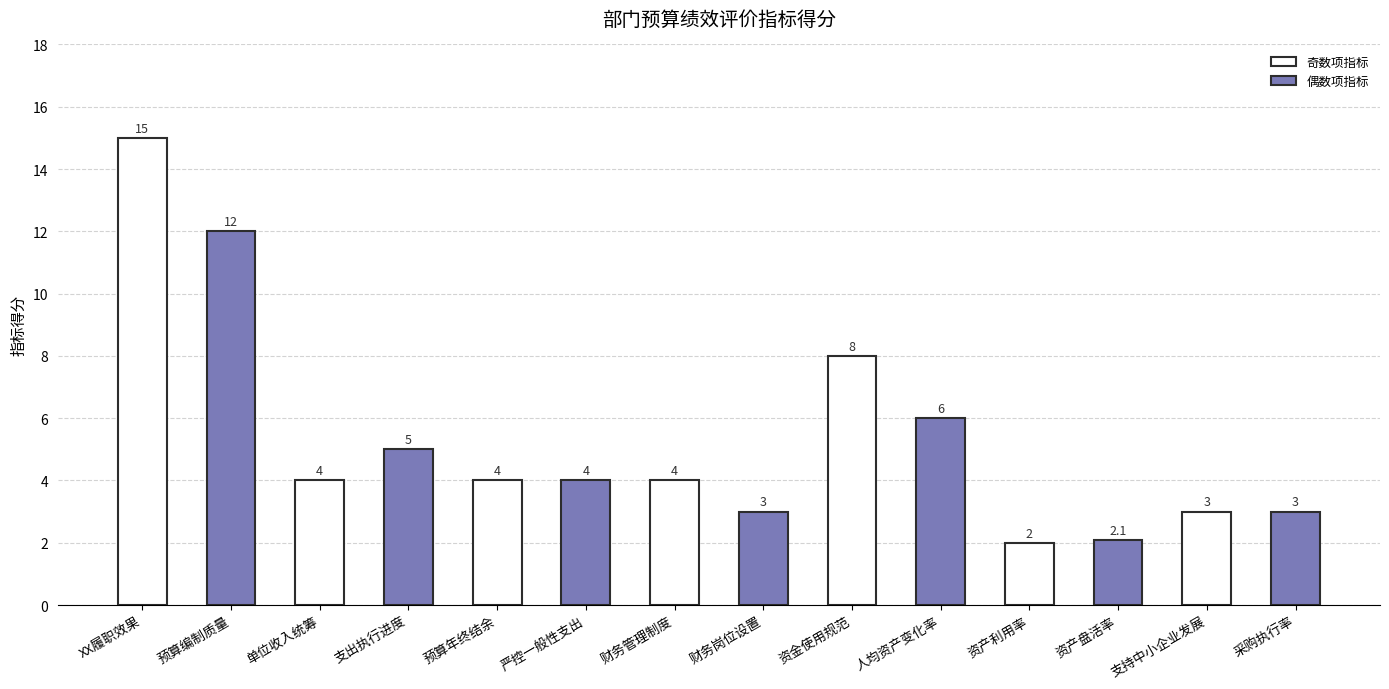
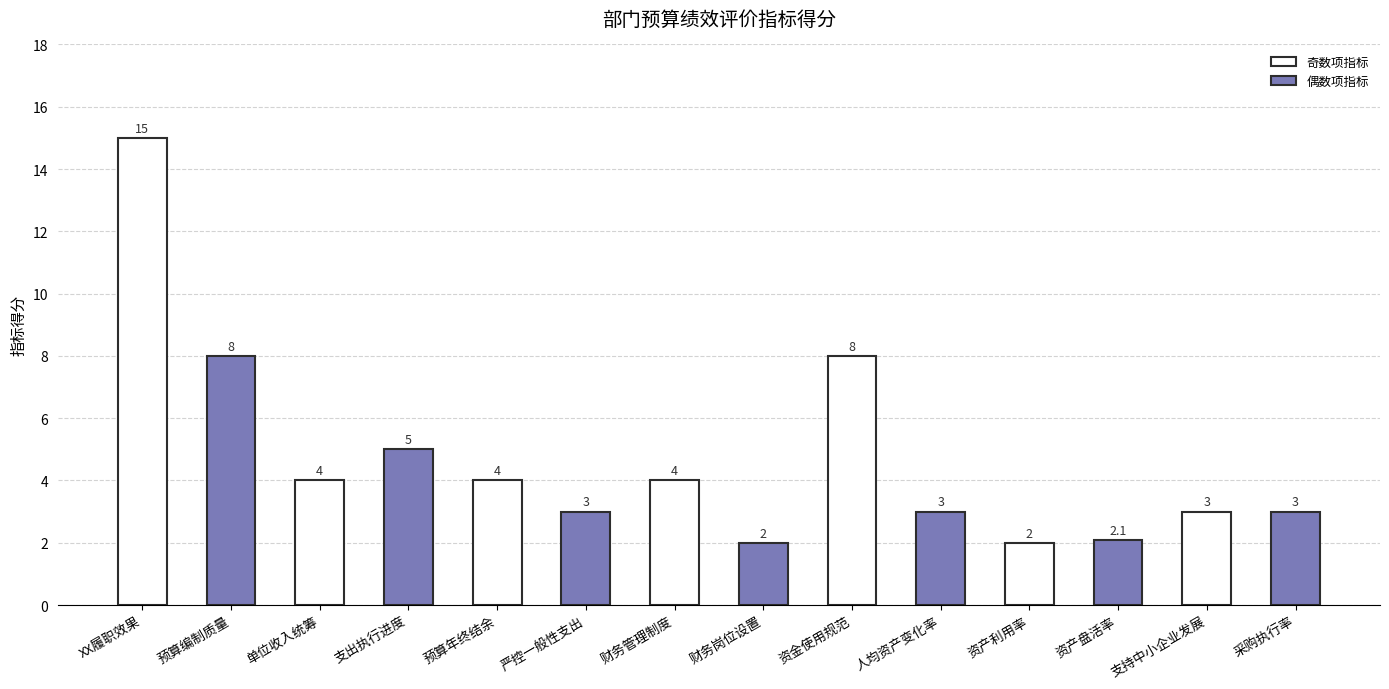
  {
    "XX履职效果": 15,
-   "预算编制质量": 12,
+   "预算编制质量": 8,
    "单位收入统筹": 4,
    "支出执行进度": 5,
    "预算年终结余": 4,
-   "严控一般性支出": 4,
+   "严控一般性支出": 3,
    "财务管理制度": 4,
-   "财务岗位设置": 3,
+   "财务岗位设置": 2,
    "资金使用规范": 8,
-   "人均资产变化率": 6,
+   "人均资产变化率": 3,
    "资产利用率": 2,
    "资产盘活率": 2.1,
    "支持中小企业发展": 3,
    "采购执行率": 3
  }
